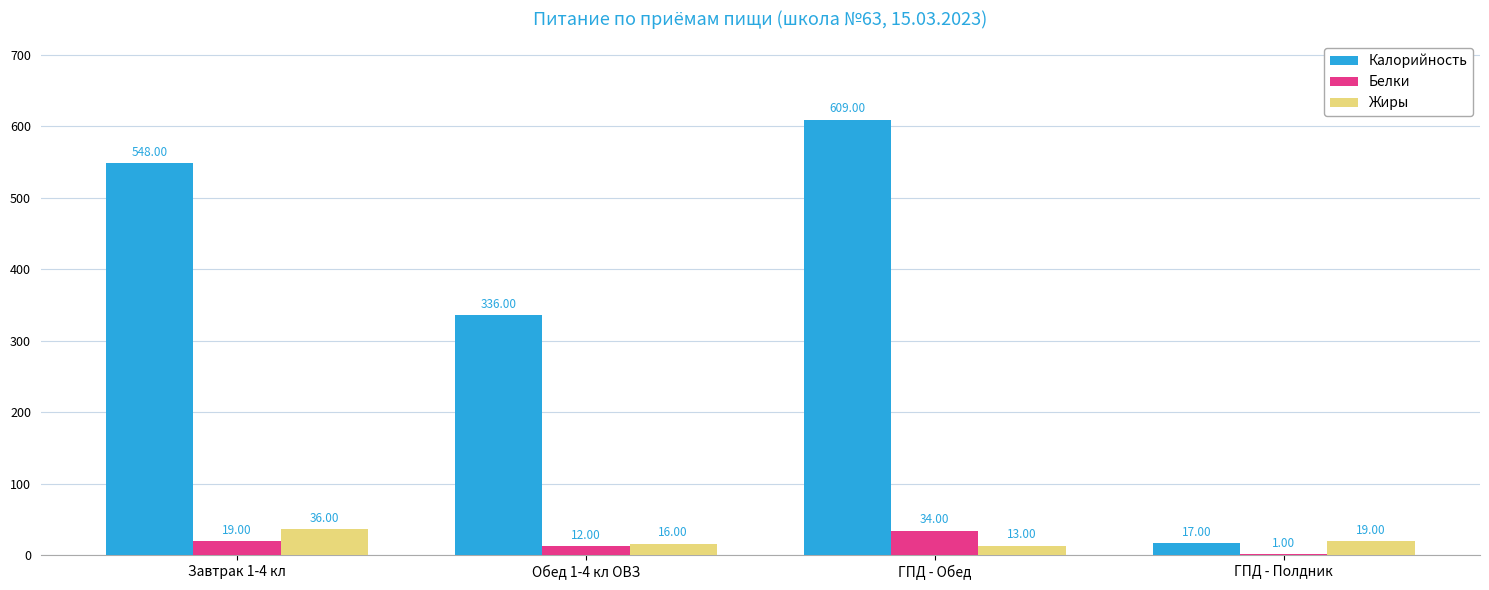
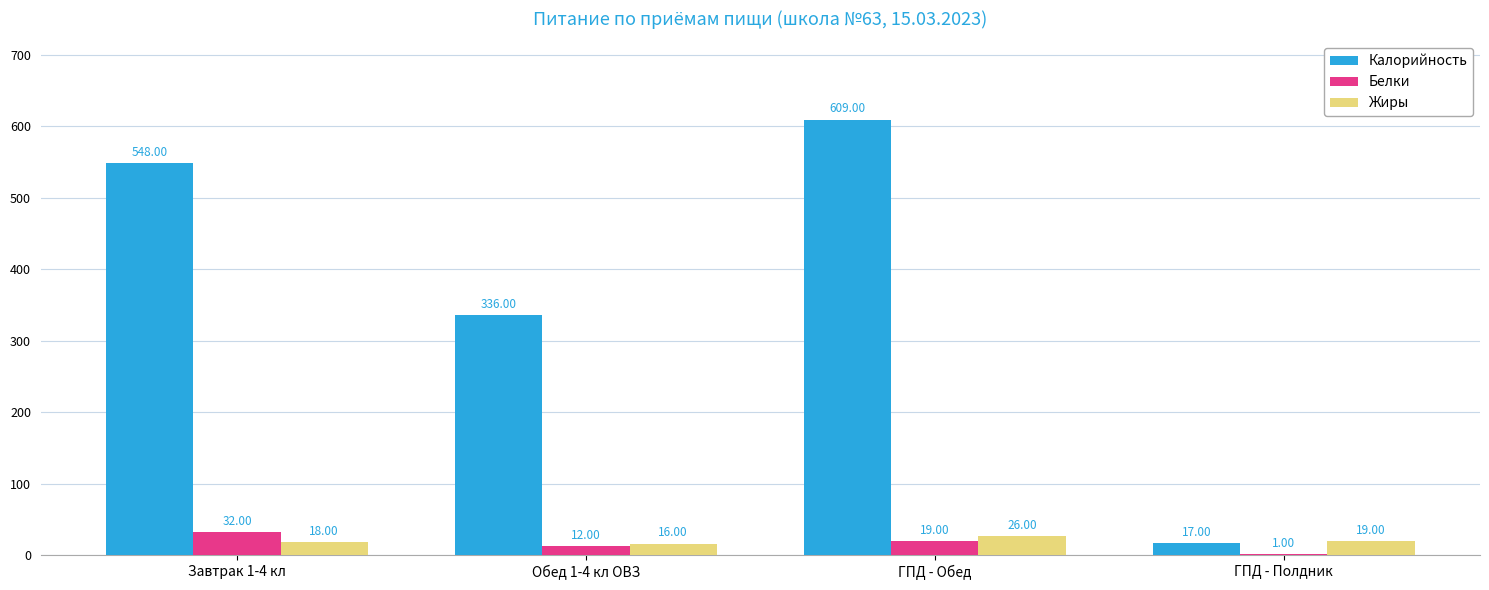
  {
    "Калорийность": {
      "Завтрак 1-4 кл": 548.00,
      "Обед 1-4 кл ОВЗ": 336.00,
      "ГПД - Обед": 609.00,
      "ГПД - Полдник": 17.00
    },
    "Белки": {
-     "Завтрак 1-4 кл": 19.00,
+     "Завтрак 1-4 кл": 32.00,
      "Обед 1-4 кл ОВЗ": 12.00,
-     "ГПД - Обед": 34.00,
+     "ГПД - Обед": 19.00,
      "ГПД - Полдник": 1.00
    },
    "Жиры": {
-     "Завтрак 1-4 кл": 36.00,
+     "Завтрак 1-4 кл": 18.00,
      "Обед 1-4 кл ОВЗ": 16.00,
-     "ГПД - Обед": 13.00,
+     "ГПД - Обед": 26.00,
      "ГПД - Полдник": 19.00
    }
  }
